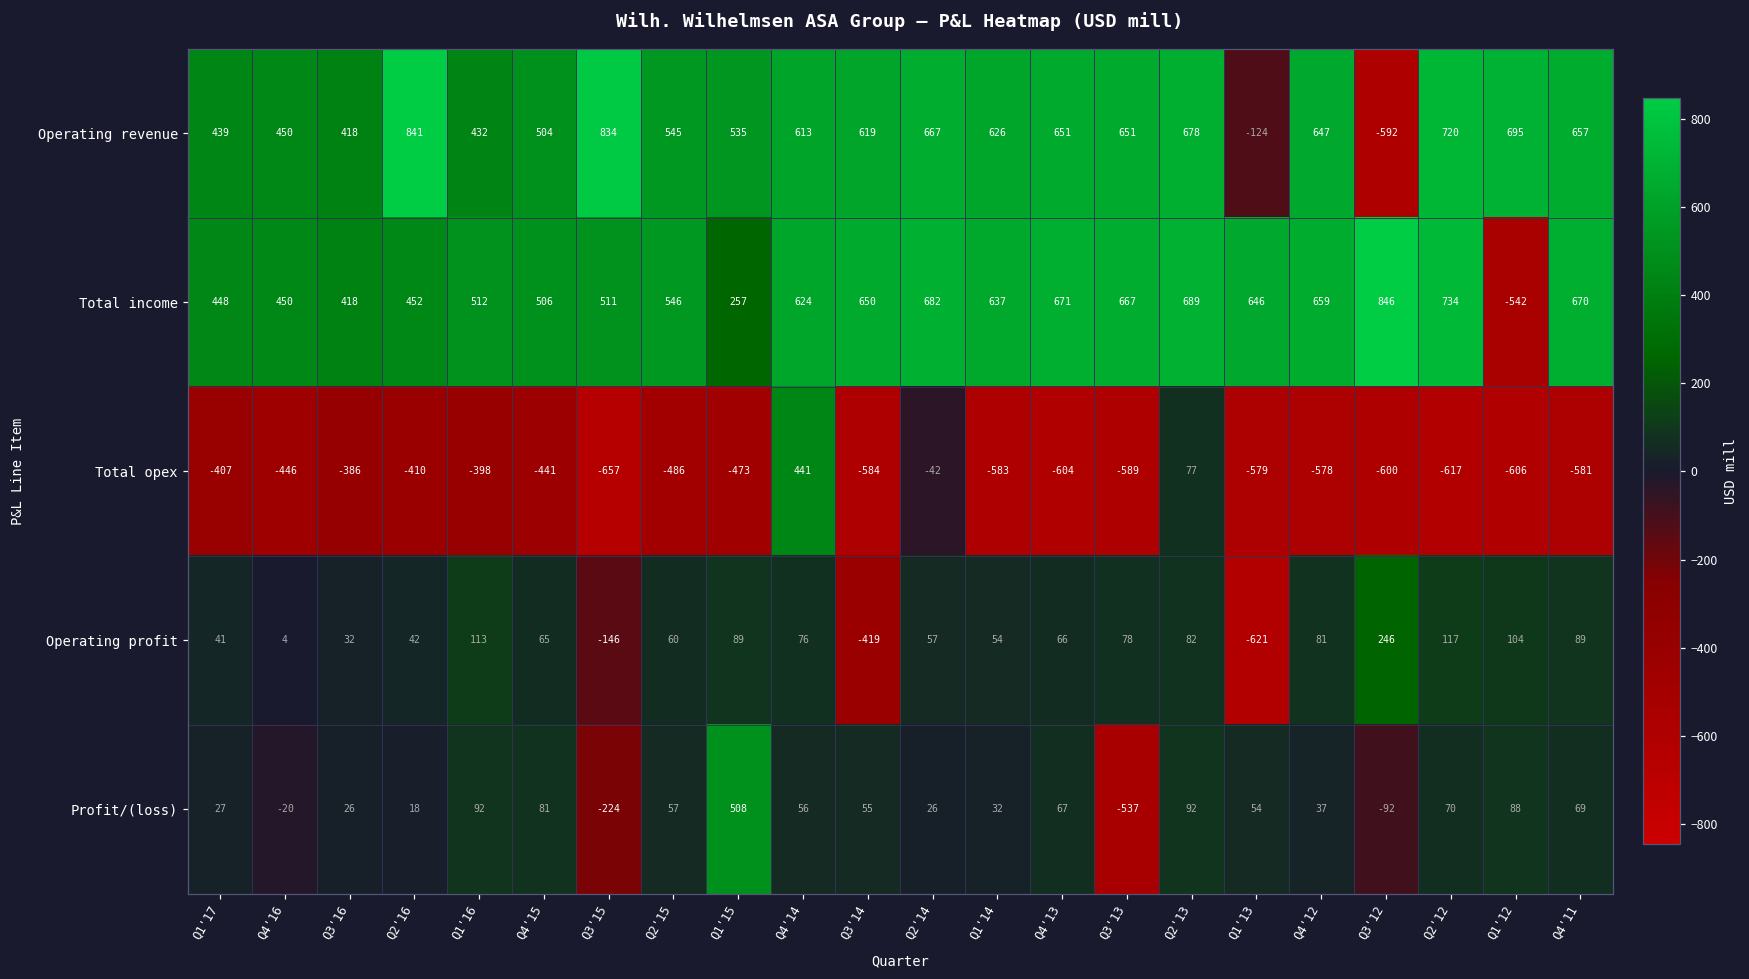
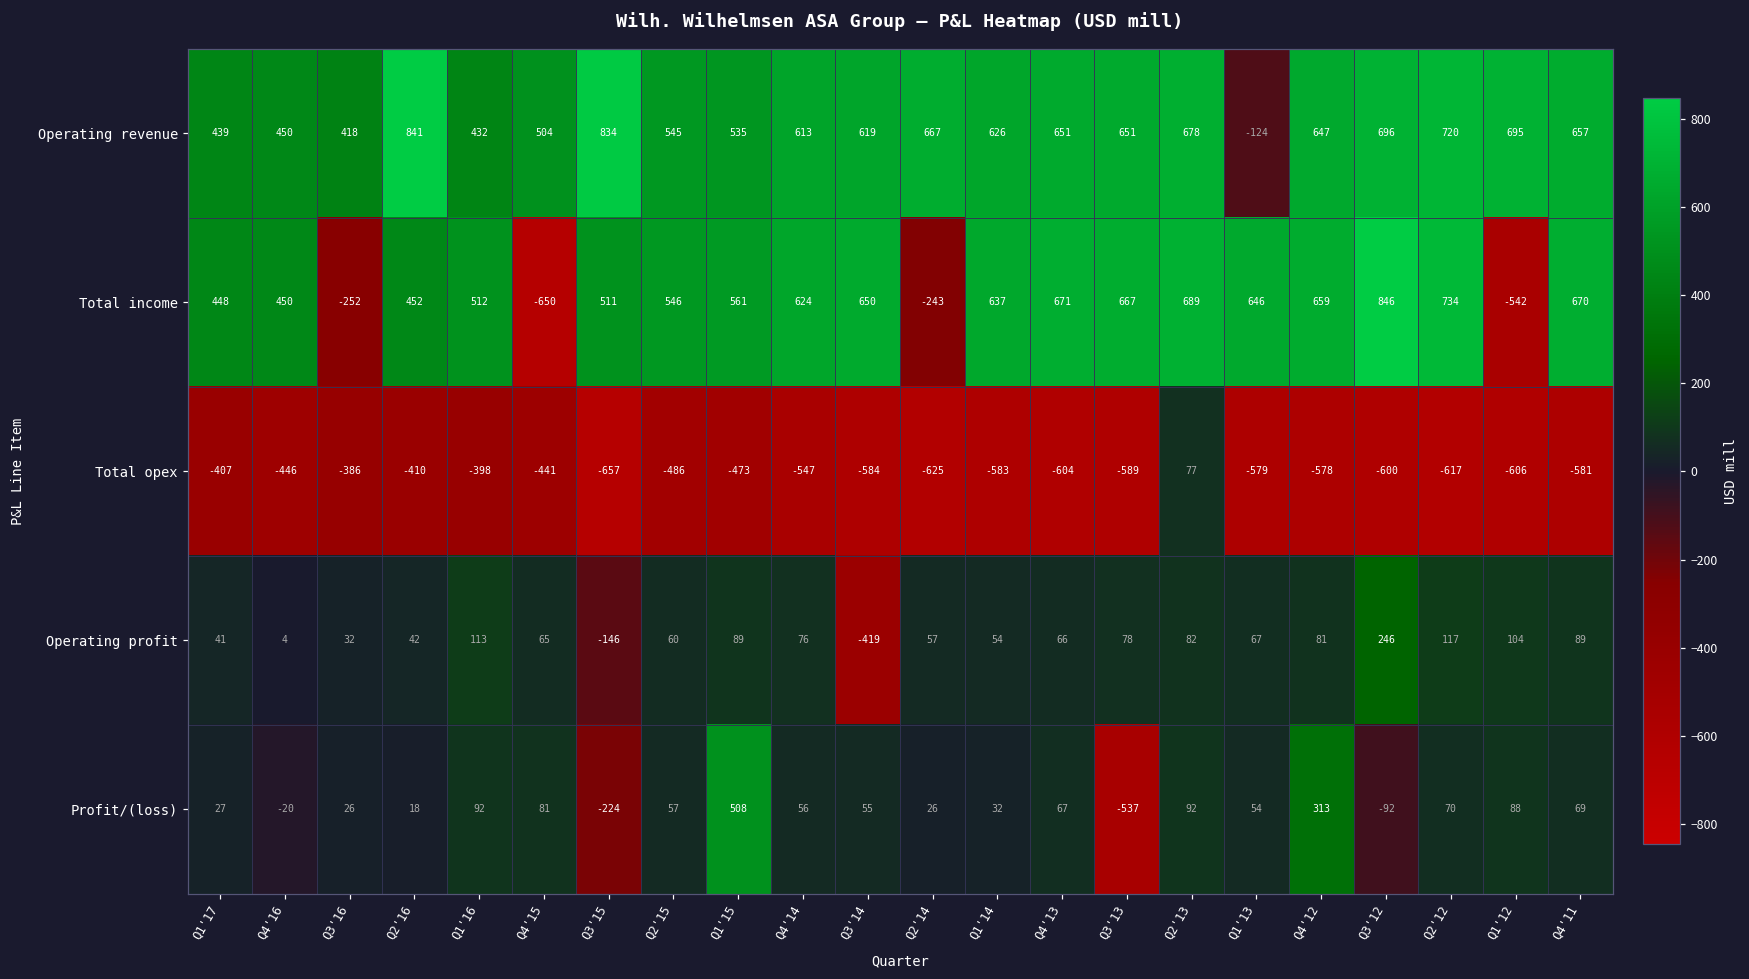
  {
    "Operating revenue": {
      "Q1'17": 439,
      "Q4'16": 450,
      "Q3'16": 418,
      "Q2'16": 841,
      "Q1'16": 432,
      "Q4'15": 504,
      "Q3'15": 834,
      "Q2'15": 545,
      "Q1'15": 535,
      "Q4'14": 613,
      "Q3'14": 619,
      "Q2'14": 667,
      "Q1'14": 626,
      "Q4'13": 651,
      "Q3'13": 651,
      "Q2'13": 678,
      "Q1'13": -124,
      "Q4'12": 647,
-     "Q3'12": -592,
+     "Q3'12": 696,
      "Q2'12": 720,
      "Q1'12": 695,
      "Q4'11": 657
    },
    "Total income": {
      "Q1'17": 448,
      "Q4'16": 450,
-     "Q3'16": 418,
+     "Q3'16": -252,
      "Q2'16": 452,
      "Q1'16": 512,
-     "Q4'15": 506,
+     "Q4'15": -650,
      "Q3'15": 511,
      "Q2'15": 546,
-     "Q1'15": 257,
+     "Q1'15": 561,
      "Q4'14": 624,
      "Q3'14": 650,
-     "Q2'14": 682,
+     "Q2'14": -243,
      "Q1'14": 637,
      "Q4'13": 671,
      "Q3'13": 667,
      "Q2'13": 689,
      "Q1'13": 646,
      "Q4'12": 659,
      "Q3'12": 846,
      "Q2'12": 734,
      "Q1'12": -542,
      "Q4'11": 670
    },
    "Total opex": {
      "Q1'17": -407,
      "Q4'16": -446,
      "Q3'16": -386,
      "Q2'16": -410,
      "Q1'16": -398,
      "Q4'15": -441,
      "Q3'15": -657,
      "Q2'15": -486,
      "Q1'15": -473,
-     "Q4'14": 441,
+     "Q4'14": -547,
      "Q3'14": -584,
-     "Q2'14": -42,
+     "Q2'14": -625,
      "Q1'14": -583,
      "Q4'13": -604,
      "Q3'13": -589,
      "Q2'13": 77,
      "Q1'13": -579,
      "Q4'12": -578,
      "Q3'12": -600,
      "Q2'12": -617,
      "Q1'12": -606,
      "Q4'11": -581
    },
    "Operating profit": {
      "Q1'17": 41,
      "Q4'16": 4,
      "Q3'16": 32,
      "Q2'16": 42,
      "Q1'16": 113,
      "Q4'15": 65,
      "Q3'15": -146,
      "Q2'15": 60,
      "Q1'15": 89,
      "Q4'14": 76,
      "Q3'14": -419,
      "Q2'14": 57,
      "Q1'14": 54,
      "Q4'13": 66,
      "Q3'13": 78,
      "Q2'13": 82,
-     "Q1'13": -621,
+     "Q1'13": 67,
      "Q4'12": 81,
      "Q3'12": 246,
      "Q2'12": 117,
      "Q1'12": 104,
      "Q4'11": 89
    },
    "Profit/(loss)": {
      "Q1'17": 27,
      "Q4'16": -20,
      "Q3'16": 26,
      "Q2'16": 18,
      "Q1'16": 92,
      "Q4'15": 81,
      "Q3'15": -224,
      "Q2'15": 57,
      "Q1'15": 508,
      "Q4'14": 56,
      "Q3'14": 55,
      "Q2'14": 26,
      "Q1'14": 32,
      "Q4'13": 67,
      "Q3'13": -537,
      "Q2'13": 92,
      "Q1'13": 54,
-     "Q4'12": 37,
+     "Q4'12": 313,
      "Q3'12": -92,
      "Q2'12": 70,
      "Q1'12": 88,
      "Q4'11": 69
    }
  }
